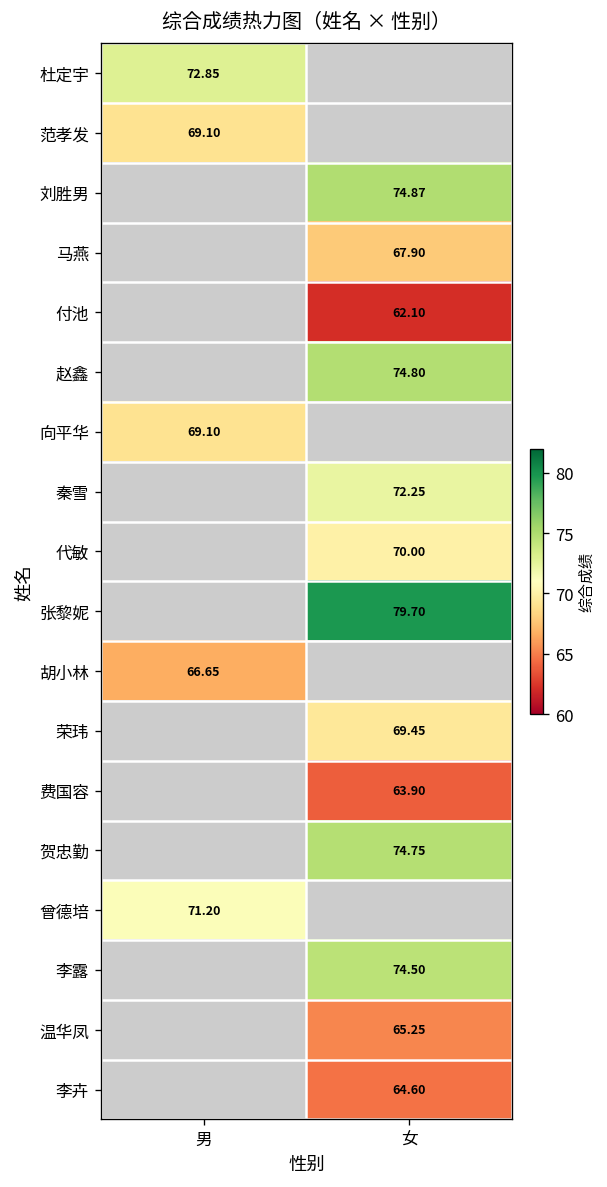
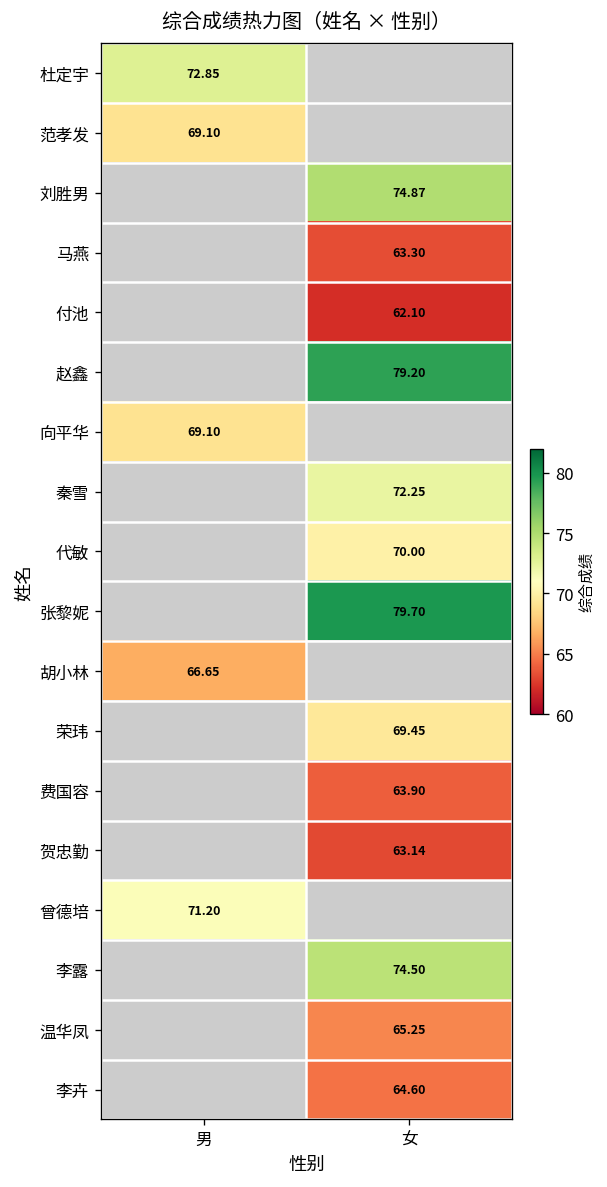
  {
    "杜定宇": {
      "男": 72.85
    },
    "范孝发": {
      "男": 69.10
    },
    "刘胜男": {
      "女": 74.87
    },
    "马燕": {
-     "女": 67.90
+     "女": 63.30
    },
    "付池": {
      "女": 62.10
    },
    "赵鑫": {
-     "女": 74.80
+     "女": 79.20
    },
    "向平华": {
      "男": 69.10
    },
    "秦雪": {
      "女": 72.25
    },
    "代敏": {
      "女": 70.00
    },
    "张黎妮": {
      "女": 79.70
    },
    "胡小林": {
      "男": 66.65
    },
    "荣玮": {
      "女": 69.45
    },
    "费国容": {
      "女": 63.90
    },
    "贺忠勤": {
-     "女": 74.75
+     "女": 63.14
    },
    "曾德培": {
      "男": 71.20
    },
    "李露": {
      "女": 74.50
    },
    "温华凤": {
      "女": 65.25
    },
    "李卉": {
      "女": 64.60
    }
  }
